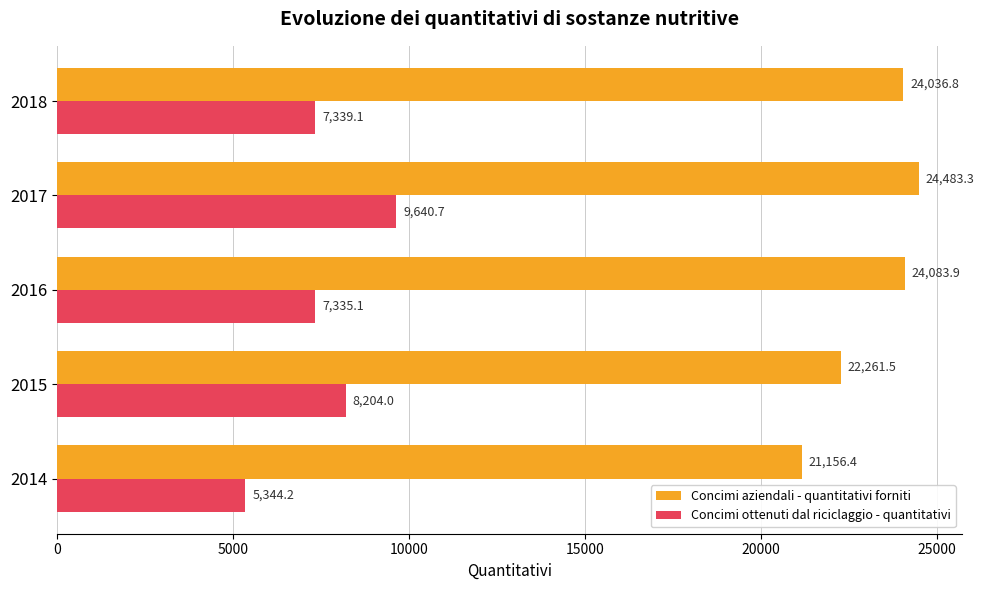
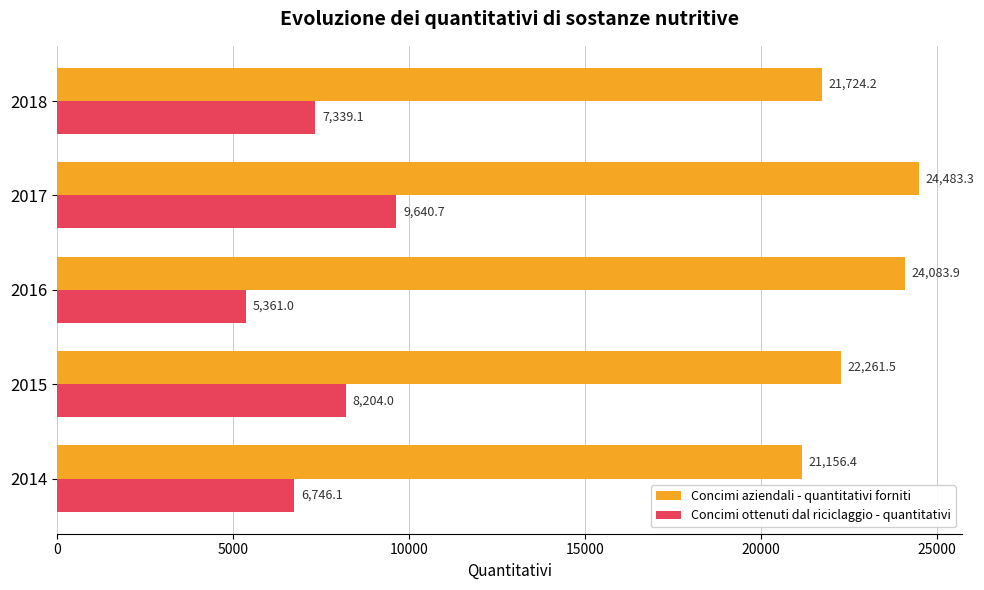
  {
    "Concimi aziendali - quantitativi forniti": {
-     "2018": "24,036.8",
+     "2018": "21,724.2",
      "2017": "24,483.3",
      "2016": "24,083.9",
      "2015": "22,261.5",
      "2014": "21,156.4"
    },
    "Concimi ottenuti dal riciclaggio - quantitativi": {
      "2018": "7,339.1",
      "2017": "9,640.7",
-     "2016": "7,335.1",
+     "2016": "5,361.0",
      "2015": "8,204.0",
-     "2014": "5,344.2"
+     "2014": "6,746.1"
    }
  }
